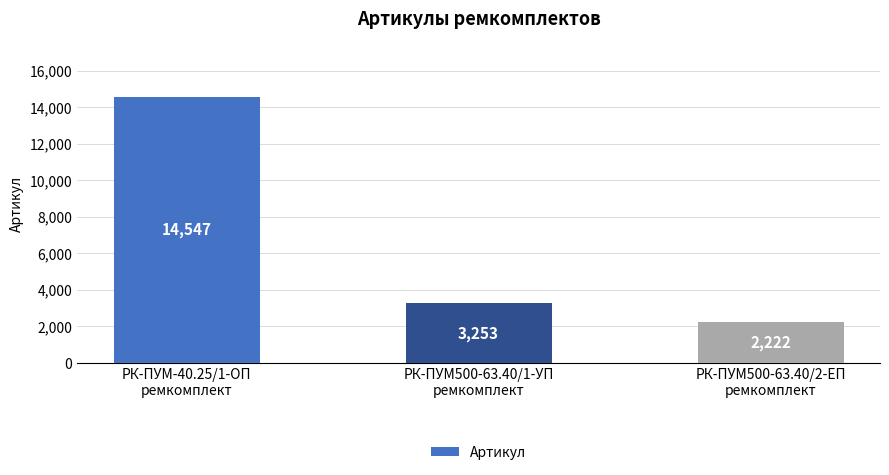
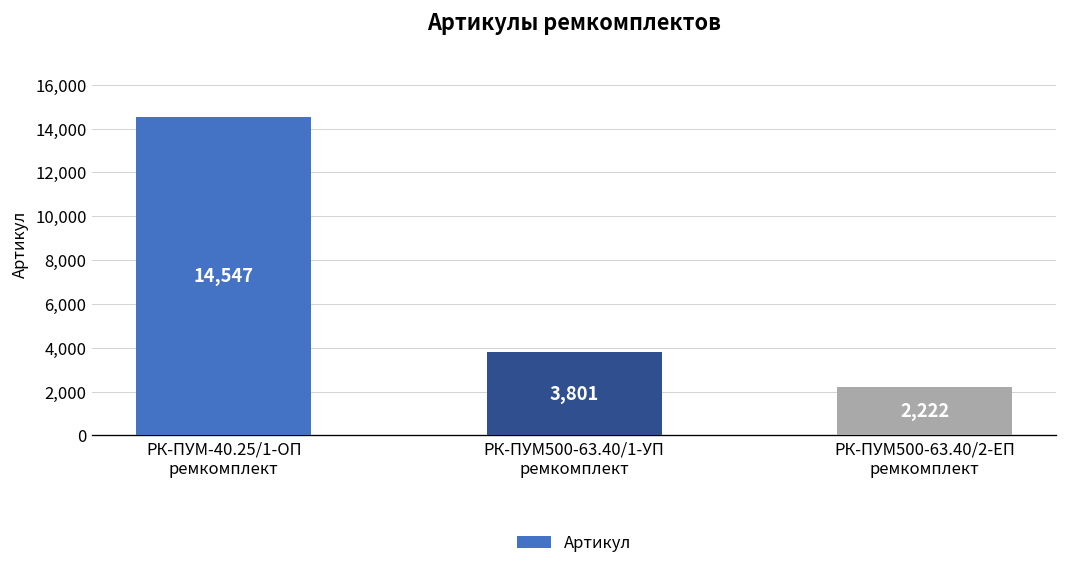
  {
    "РК-ПУМ-40.25/1-ОП ремкомплект": "14,547",
-   "РК-ПУМ500-63.40/1-УП ремкомплект": "3,253",
+   "РК-ПУМ500-63.40/1-УП ремкомплект": "3,801",
    "РК-ПУМ500-63.40/2-ЕП ремкомплект": "2,222"
  }
